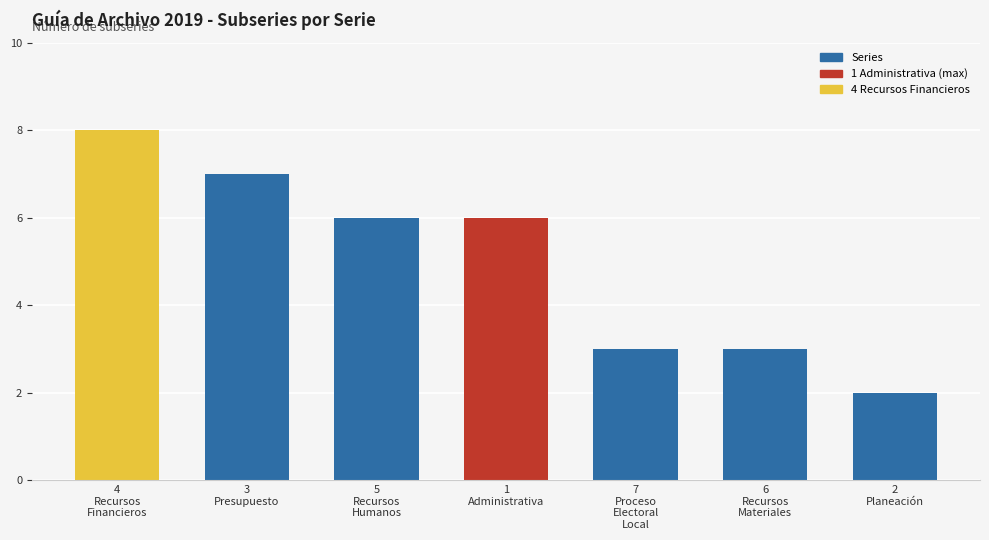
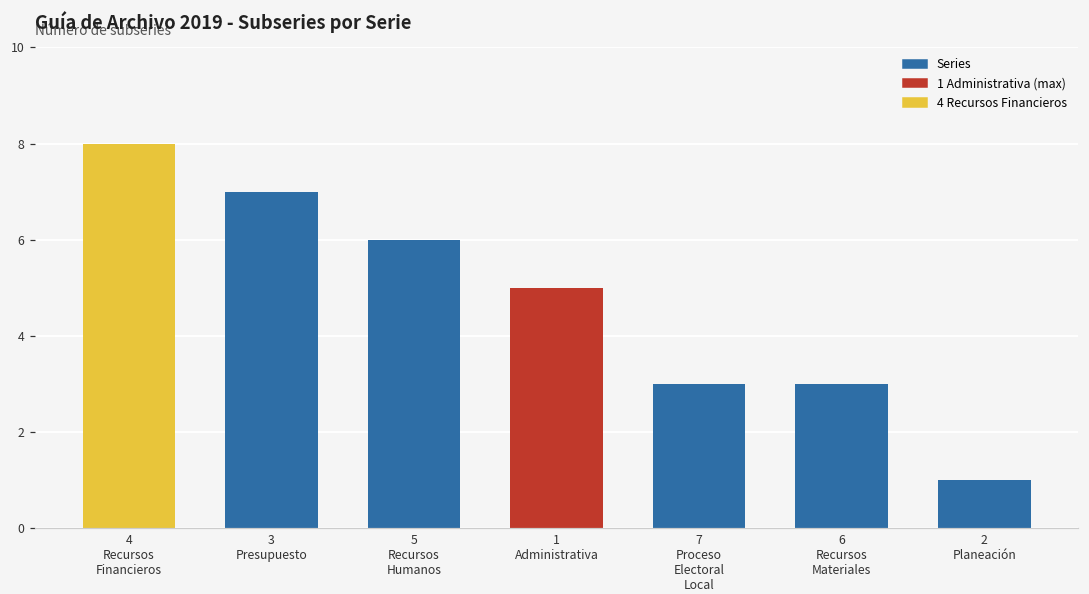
  {
    "4 Recursos Financieros": 8,
    "3 Presupuesto": 7,
    "5 Recursos Humanos": 6,
-   "1 Administrativa": 6,
+   "1 Administrativa": 5,
    "7 Proceso Electoral Local": 3,
    "6 Recursos Materiales": 3,
-   "2 Planeación": 2
+   "2 Planeación": 1
  }
